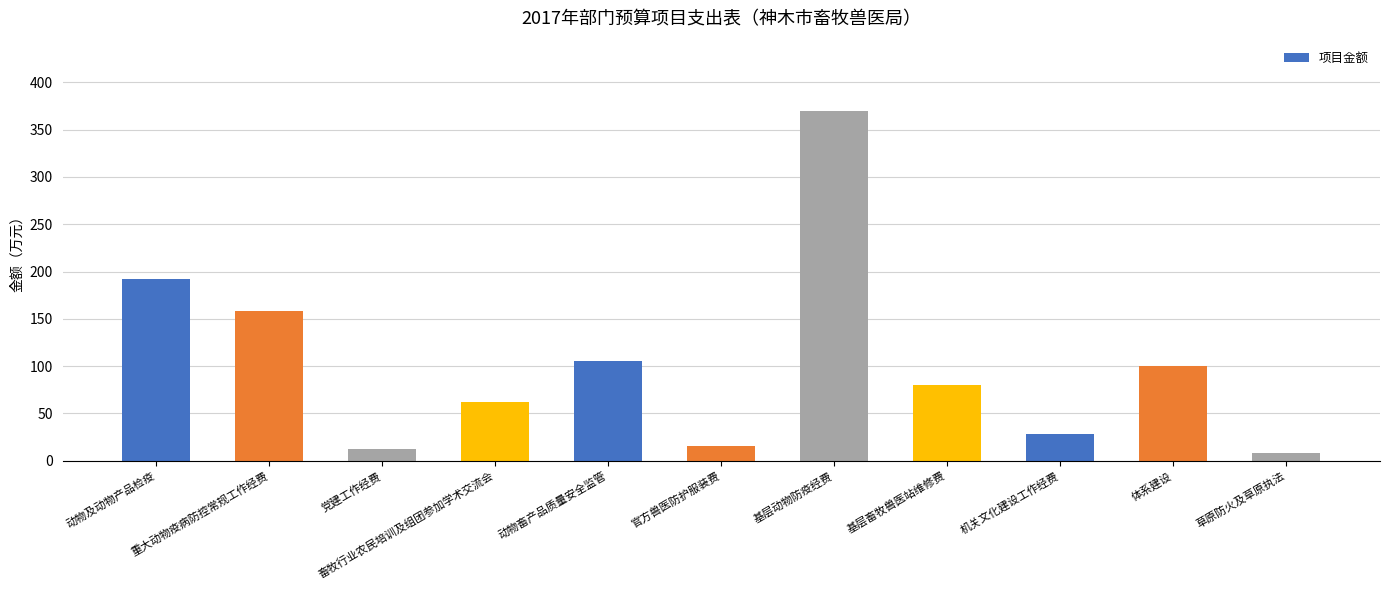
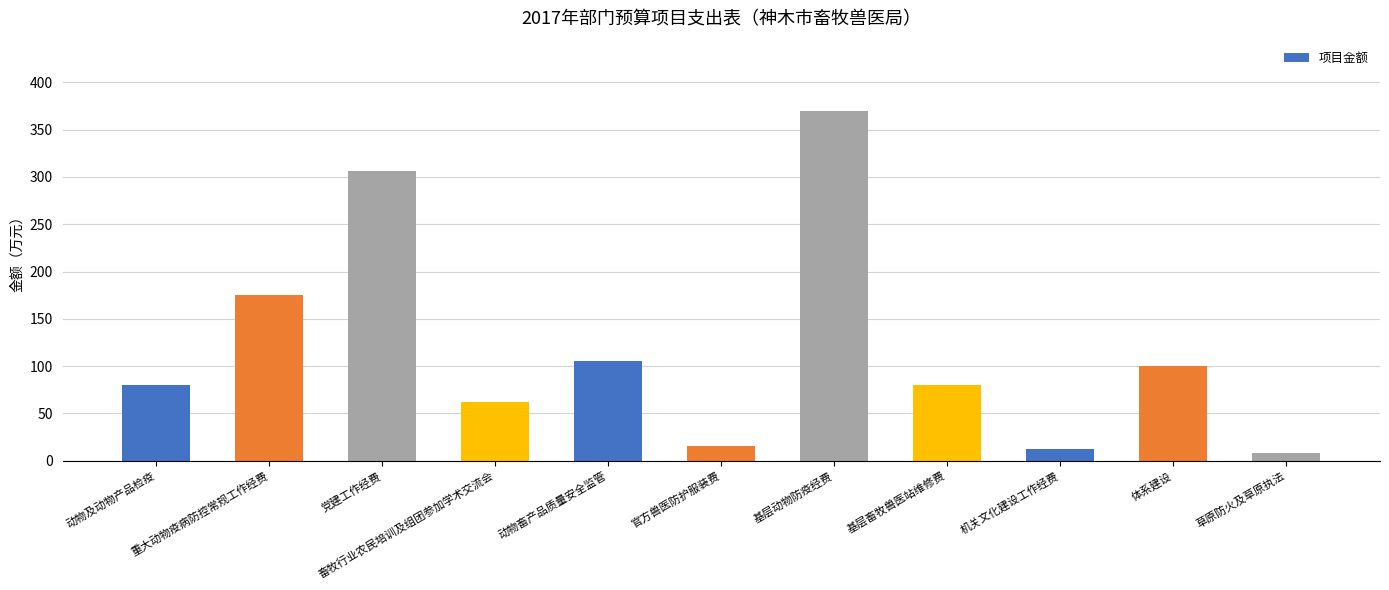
  {
-   "动物及动物产品检疫": 190,
-   "重大动物疫病防控常规工作经费": 160,
-   "党建工作经费": 10,
+   "动物及动物产品检疫": 80,
+   "重大动物疫病防控常规工作经费": 180,
+   "党建工作经费": 310,
    "畜牧行业农民培训及组团参加学术交流会": 60,
    "动物畜产品质量安全监管": 110,
    "官方兽医防护服装费": 20,
    "基层动物防疫经费": 370,
    "基层畜牧兽医站维修费": 80,
-   "机关文化建设工作经费": 30,
+   "机关文化建设工作经费": 10,
    "体系建设": 100,
    "草原防火及草原执法": 10
  }
